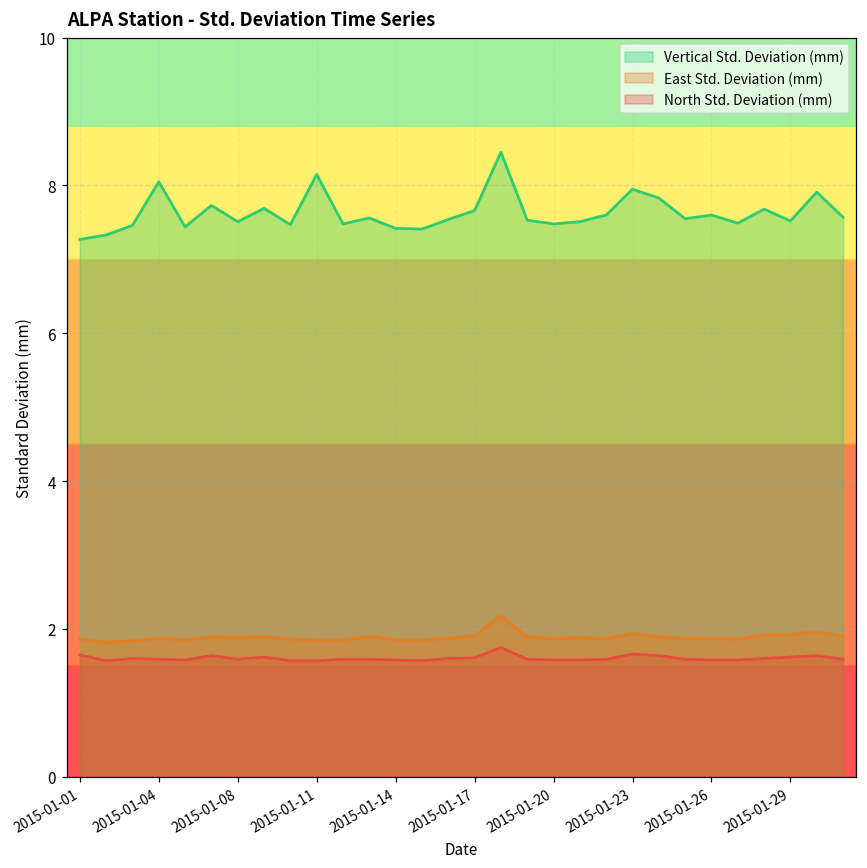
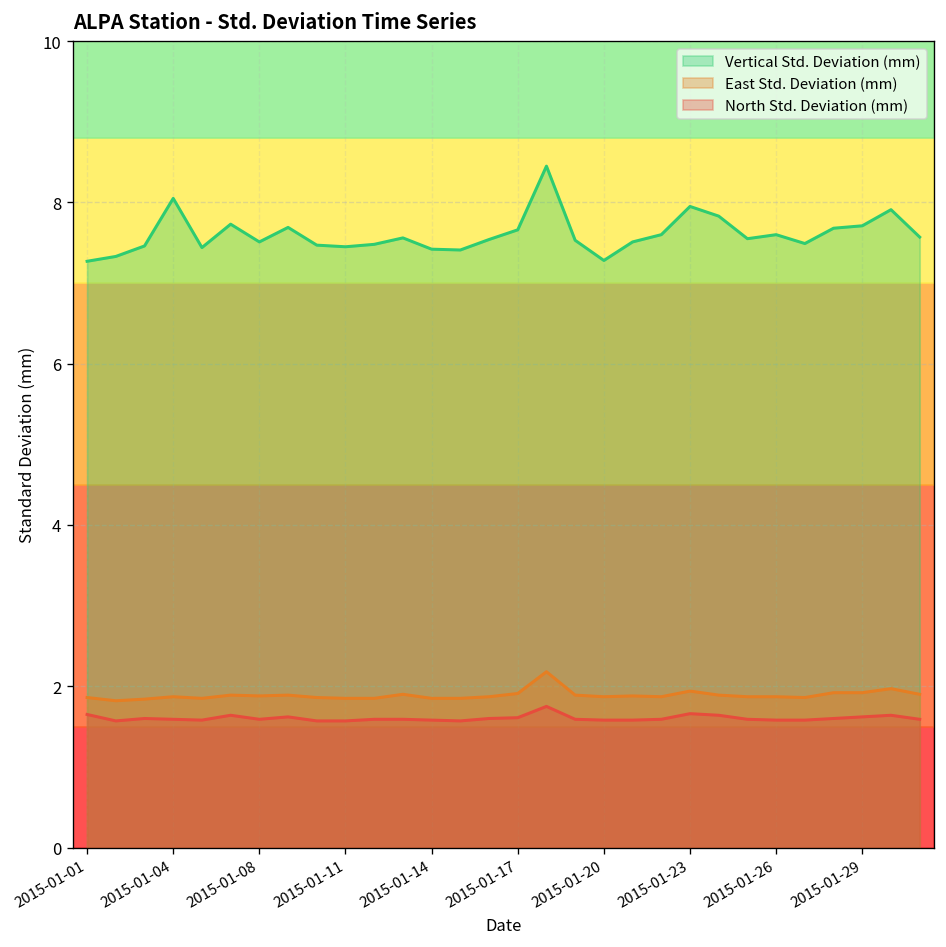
  {
    "Vertical Std. Deviation (mm)": {
      "2015-01-01": 7.3,
      "2015-01-04": 8.1,
      "2015-01-08": 7.5,
-     "2015-01-11": 8.2,
+     "2015-01-11": 7.5,
      "2015-01-14": 7.4,
      "2015-01-17": 7.7,
-     "2015-01-20": 7.5,
+     "2015-01-20": 7.3,
      "2015-01-23": 8.0,
      "2015-01-26": 7.6,
-     "2015-01-29": 7.5
+     "2015-01-29": 7.7
    }
  }
